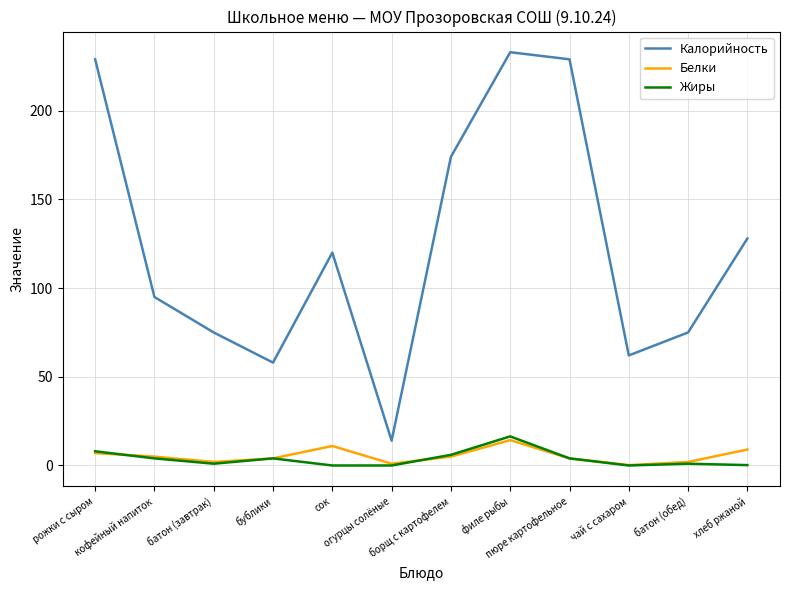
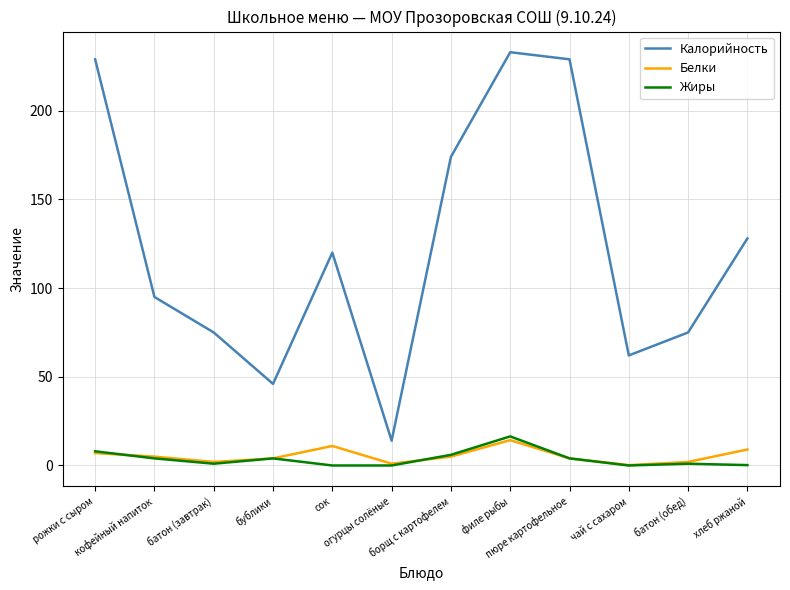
  {
    "Калорийность": {
      "рожки с сыром": 229,
      "кофейный напиток": 95,
      "батон (завтрак)": 75,
-     "бублики": 58,
+     "бублики": 46,
      "сок": 120,
      "огурцы солёные": 14,
      "борщ с картофелем": 174,
      "филе рыбы": 233,
      "пюре картофельное": 229,
      "чай с сахаром": 62,
      "батон (обед)": 75,
      "хлеб ржаной": 128
    },
    "Белки": {
      "сок": 11,
      "филе рыбы": 14,
      "хлеб ржаной": 9
    },
    "Жиры": {
      "сок": 0,
      "филе рыбы": 16,
      "хлеб ржаной": 0
    }
  }
